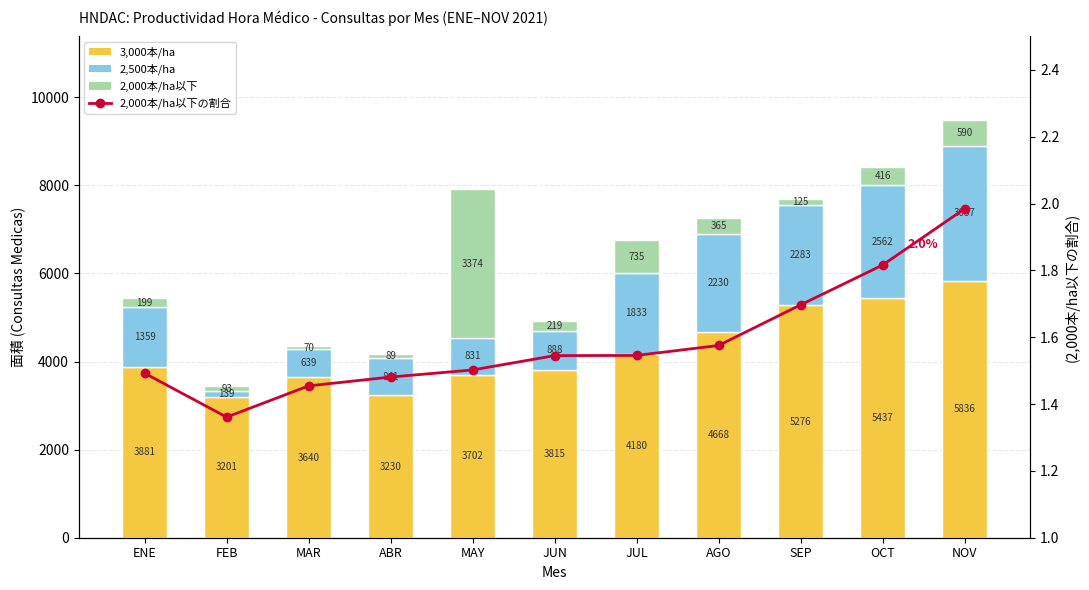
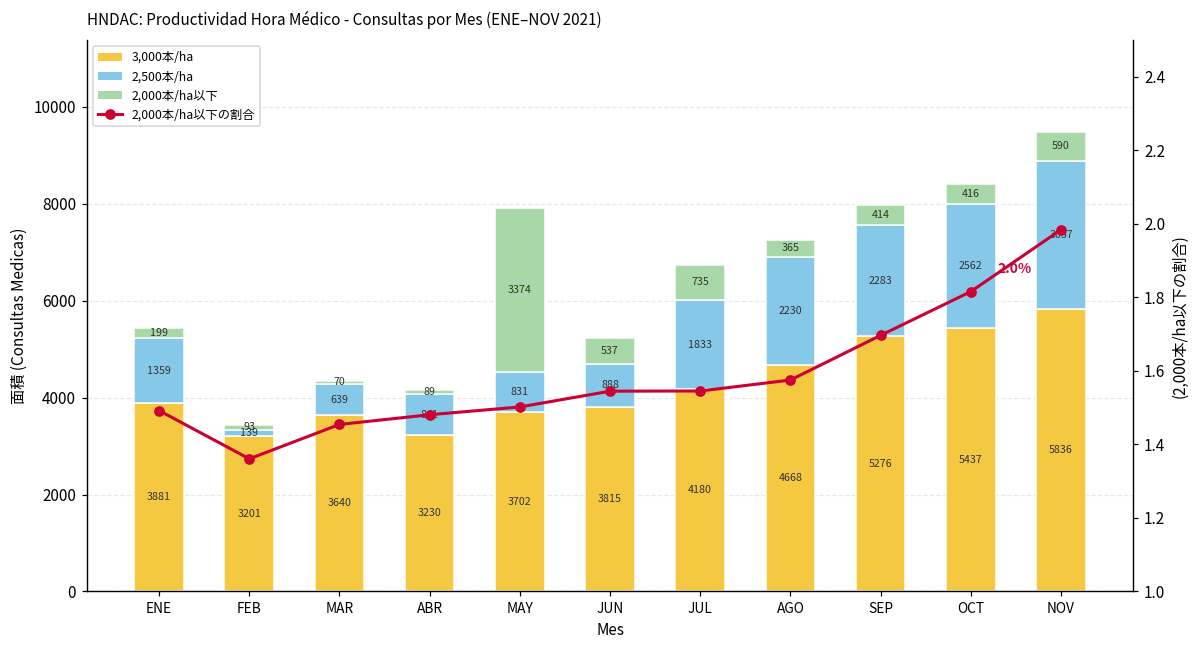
  {
    "3,000本/ha": {
      "ENE": 3881,
      "FEB": 3201,
      "MAR": 3640,
      "ABR": 3230,
      "MAY": 3702,
      "JUN": 3815,
      "JUL": 4180,
      "AGO": 4668,
      "SEP": 5276,
      "OCT": 5437,
      "NOV": 5836
    },
    "2,500本/ha": {
      "ENE": 1359,
      "MAR": 639,
      "MAY": 831,
      "JUL": 1833,
      "AGO": 2230,
      "SEP": 2283,
      "OCT": 2562
    },
    "2,000本/ha以下": {
      "ENE": 199,
      "MAR": 70,
      "ABR": 89,
      "MAY": 3374,
-     "JUN": 219,
+     "JUN": 537,
      "JUL": 735,
      "AGO": 365,
-     "SEP": 125,
+     "SEP": 414,
      "OCT": 416,
      "NOV": 590
    }
  }
